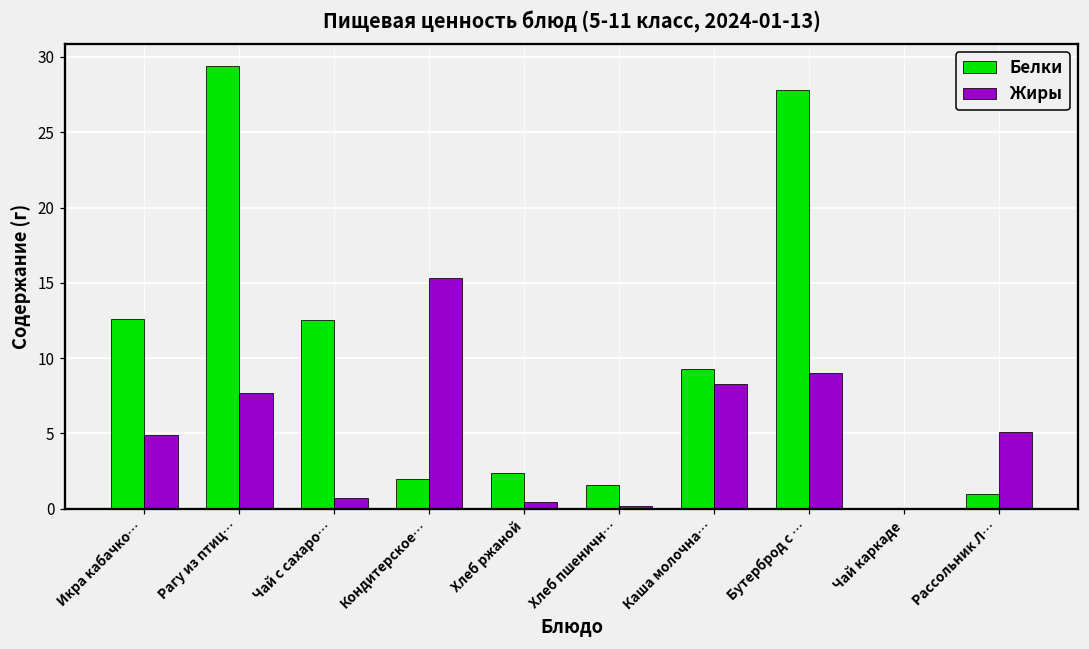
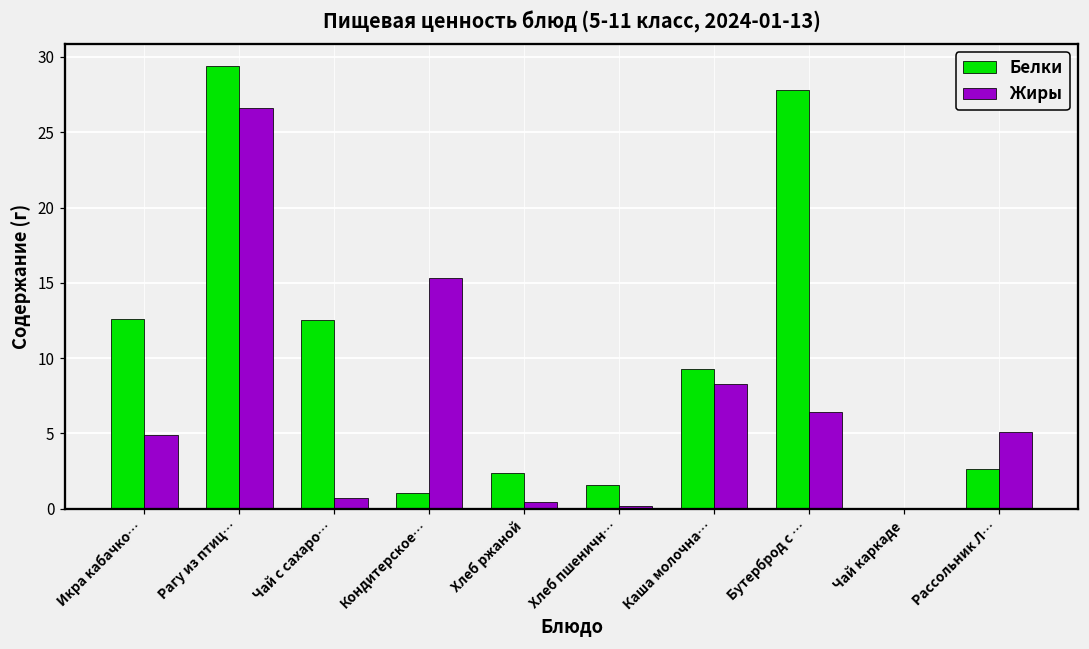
  {
    "Белки": {
      "Икра кабачко…": 12.6,
      "Рагу из птиц…": 29.4,
      "Чай с сахаро…": 12.5,
-     "Кондитерское…": 2.0,
+     "Кондитерское…": 1.1,
      "Хлеб ржаной": 2.4,
      "Хлеб пшеничн…": 1.6,
      "Каша молочна…": 9.3,
      "Бутерброд с …": 27.8,
      "Чай каркаде": 0.0,
-     "Рассольник Л…": 1.0
+     "Рассольник Л…": 2.6
    },
    "Жиры": {
      "Икра кабачко…": 4.9,
-     "Рагу из птиц…": 7.7,
+     "Рагу из птиц…": 26.6,
      "Чай с сахаро…": 0.7,
      "Кондитерское…": 15.3,
      "Хлеб ржаной": 0.5,
      "Каша молочна…": 8.3,
-     "Бутерброд с …": 9.0,
+     "Бутерброд с …": 6.4,
      "Рассольник Л…": 5.1
    }
  }
